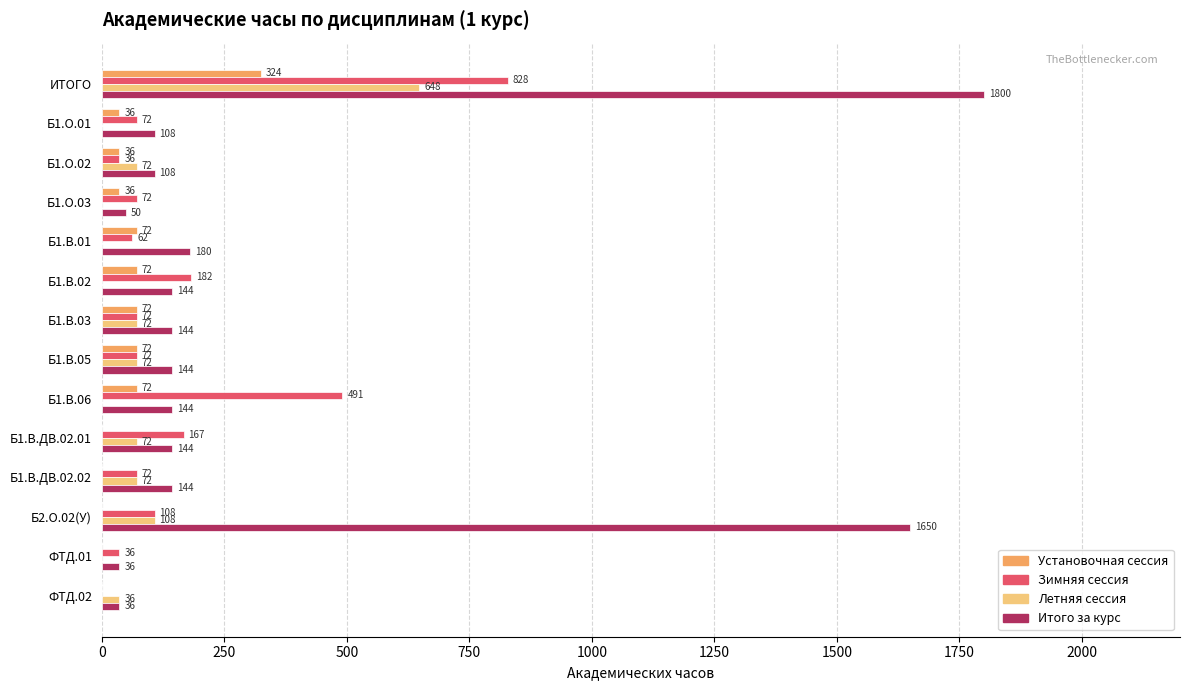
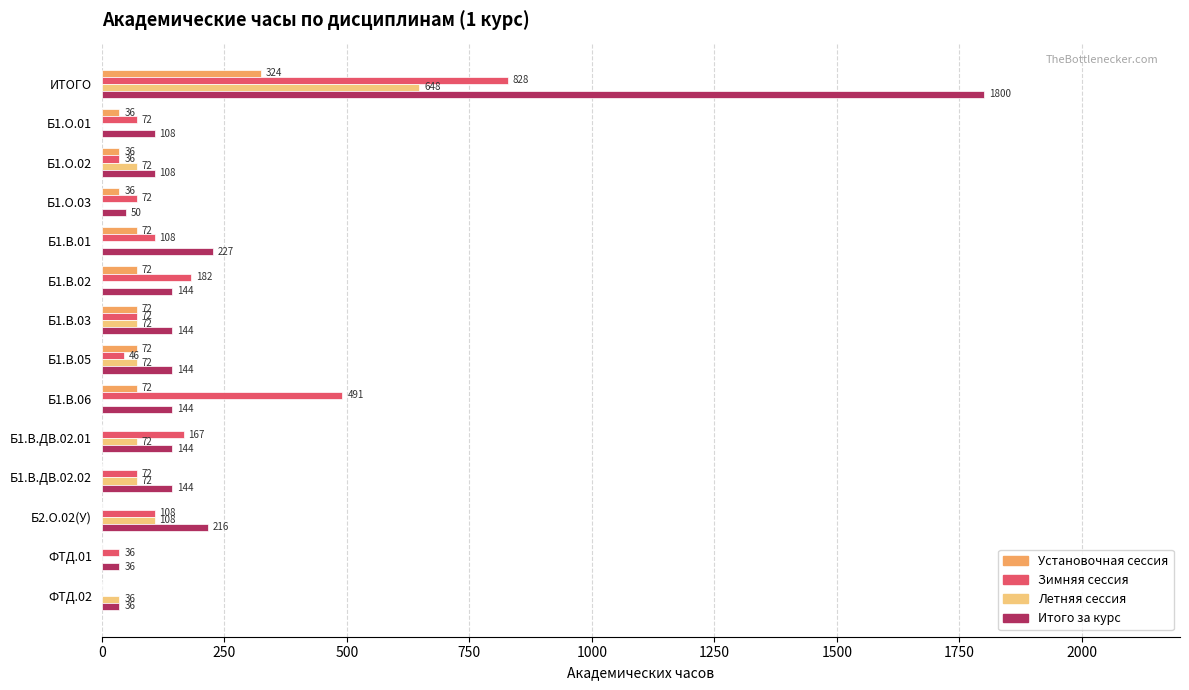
  {
    "Зимняя сессия": {
      "ИТОГО": 828,
      "Б1.О.01": 72,
      "Б1.О.03": 72,
-     "Б1.В.01": 62,
+     "Б1.В.01": 108,
      "Б1.В.02": 182,
-     "Б1.В.05": 72,
+     "Б1.В.05": 46,
      "Б1.В.06": 491,
      "Б1.В.ДВ.02.01": 167,
      "ФТД.01": 36
    },
    "Итого за курс": {
      "ИТОГО": 1800,
      "Б1.О.01": 108,
      "Б1.О.02": 108,
      "Б1.О.03": 50,
-     "Б1.В.01": 180,
+     "Б1.В.01": 227,
      "Б1.В.02": 144,
      "Б1.В.03": 144,
      "Б1.В.05": 144,
      "Б1.В.06": 144,
      "Б1.В.ДВ.02.01": 144,
      "Б1.В.ДВ.02.02": 144,
-     "Б2.О.02(У)": 1650,
+     "Б2.О.02(У)": 216,
      "ФТД.01": 36
    }
  }
